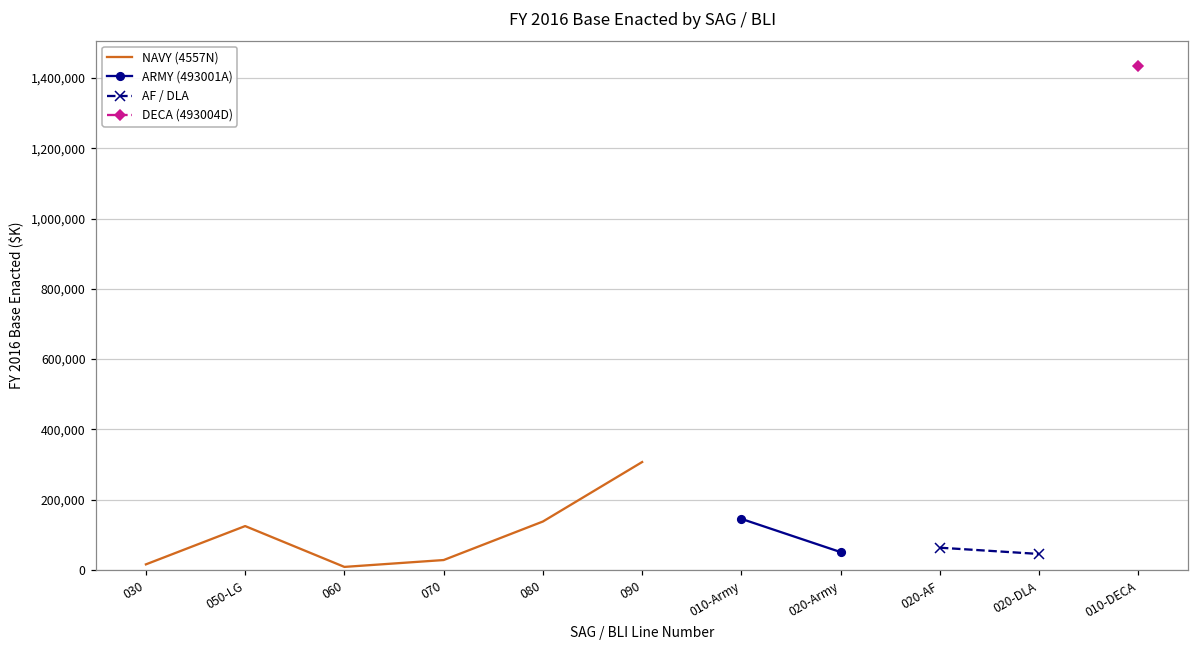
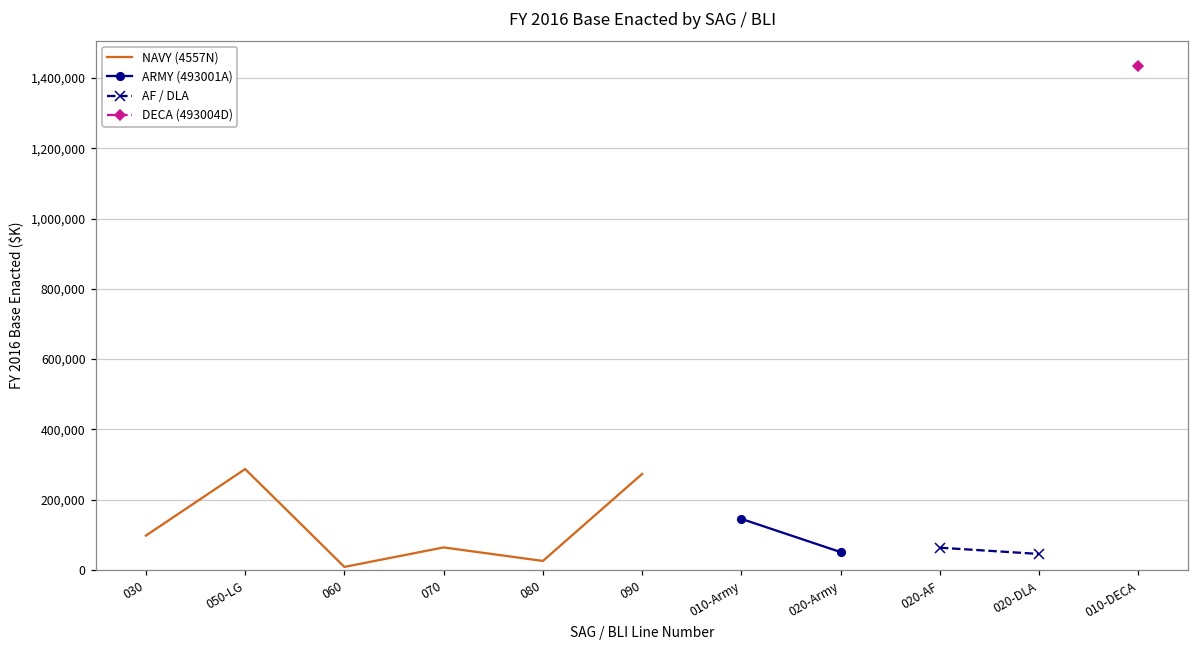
  {
    "NAVY (4557N)": {
-     "030": "20,000",
-     "050-LG": "120,000",
+     "030": "100,000",
+     "050-LG": "290,000",
      "060": "10,000",
-     "070": "30,000",
-     "080": "140,000",
-     "090": "310,000"
+     "070": "60,000",
+     "080": "30,000",
+     "090": "270,000"
    },
    "DECA (493004D)": {
      "010-DECA": "1,440,000"
    }
  }
